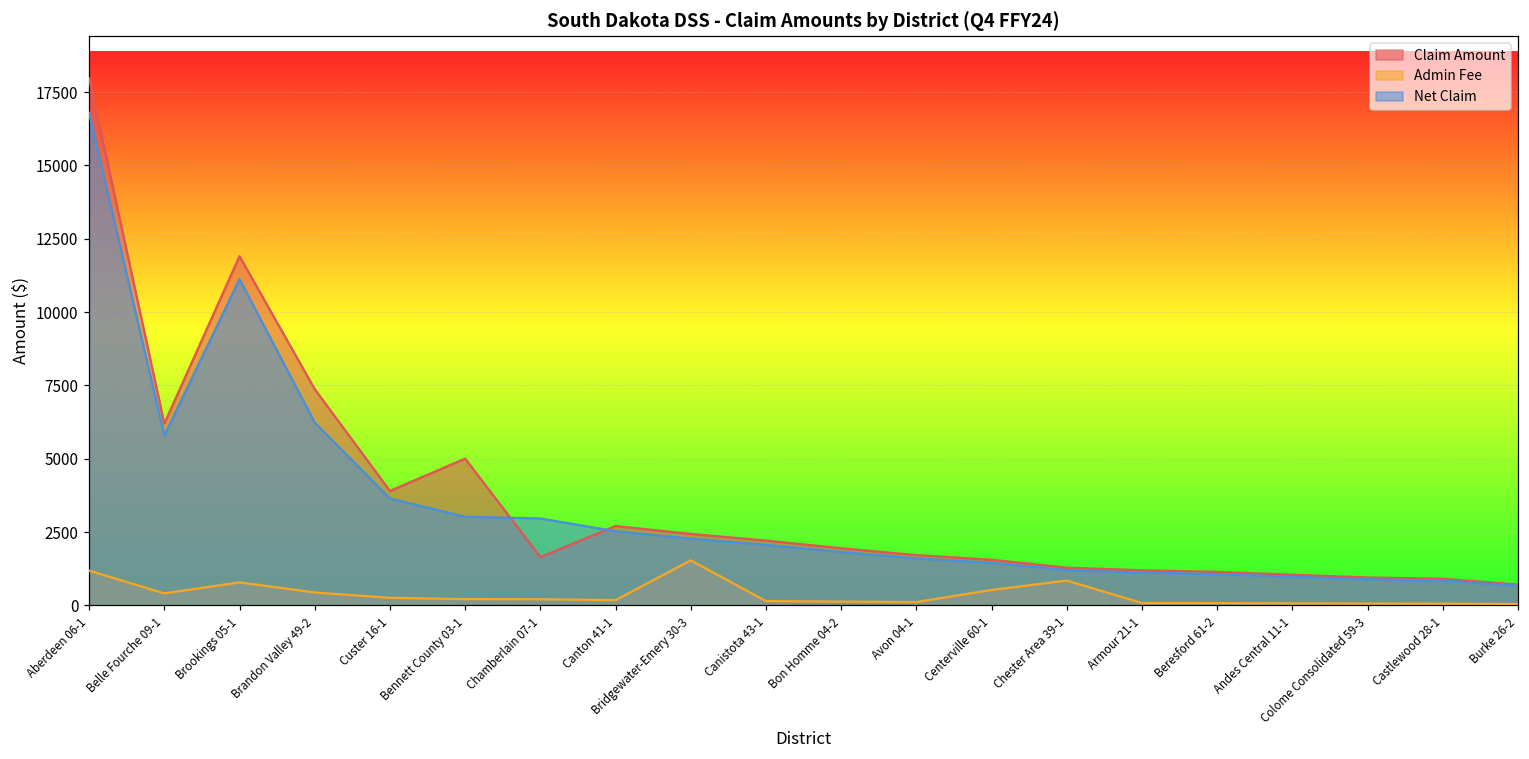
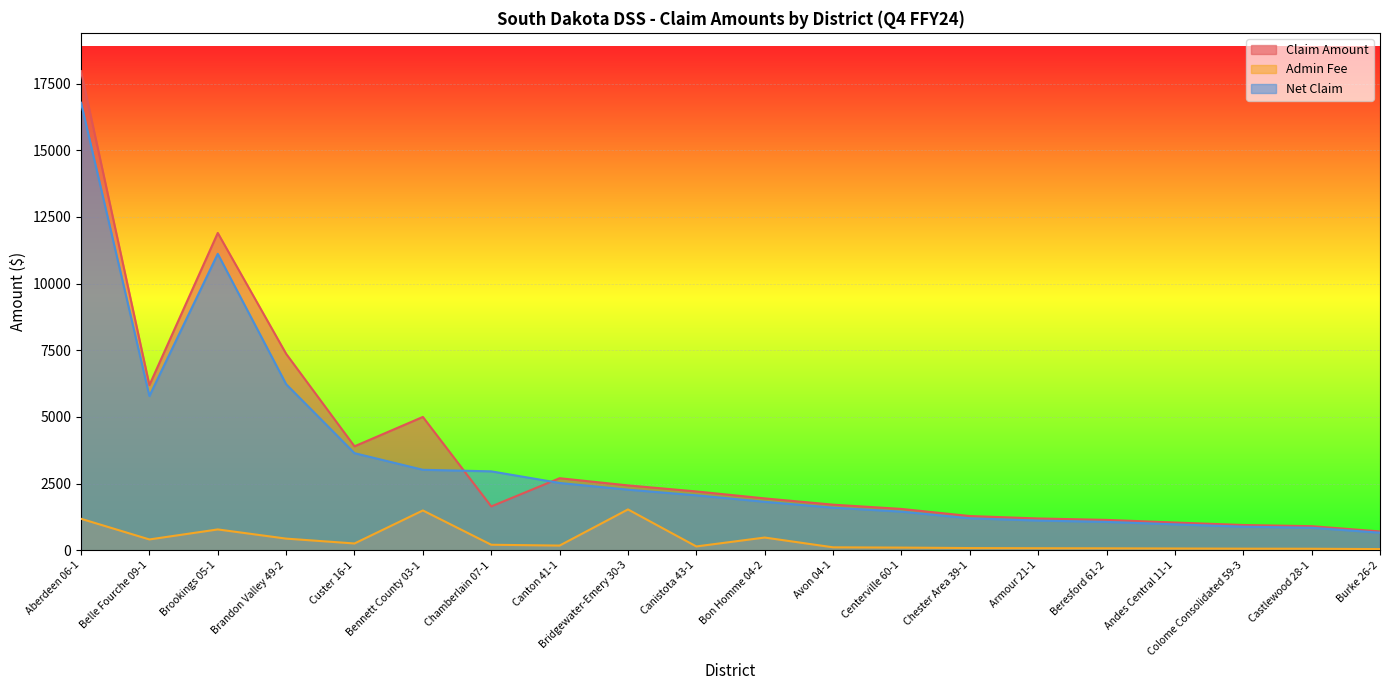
  {
    "Claim Amount": {
      "Aberdeen 06-1": 18000,
      "Belle Fourche 09-1": 6200,
      "Brookings 05-1": 11900,
      "Brandon Valley 49-2": 7400,
      "Custer 16-1": 3900,
      "Bennett County 03-1": 5000,
      "Chamberlain 07-1": 1600,
      "Canton 41-1": 2700,
      "Bridgewater-Emery 30-3": 2400,
      "Canistota 43-1": 2200,
      "Bon Homme 04-2": 1900,
      "Avon 04-1": 1700,
      "Centerville 60-1": 1600
    },
    "Admin Fee": {
      "Aberdeen 06-1": 1200,
      "Belle Fourche 09-1": 400,
      "Brookings 05-1": 800,
      "Brandon Valley 49-2": 400,
      "Custer 16-1": 300,
-     "Bennett County 03-1": 200,
+     "Bennett County 03-1": 1500,
      "Chamberlain 07-1": 200,
      "Canton 41-1": 200,
      "Bridgewater-Emery 30-3": 1500,
      "Canistota 43-1": 100,
-     "Bon Homme 04-2": 100,
+     "Bon Homme 04-2": 500,
      "Avon 04-1": 100,
-     "Centerville 60-1": 500,
-     "Chester Area 39-1": 800,
+     "Centerville 60-1": 100,
+     "Chester Area 39-1": 100,
      "Armour 21-1": 100,
      "Beresford 61-2": 100,
      "Andes Central 11-1": 100,
      "Colome Consolidated 59-3": 100,
      "Castlewood 28-1": 100,
      "Burke 26-2": 0
    },
    "Net Claim": {
      "Aberdeen 06-1": 16800,
      "Belle Fourche 09-1": 5800,
      "Brookings 05-1": 11100,
      "Brandon Valley 49-2": 6200,
      "Custer 16-1": 3600,
      "Bennett County 03-1": 3000,
      "Chamberlain 07-1": 3000,
      "Canton 41-1": 2500,
      "Bridgewater-Emery 30-3": 2300,
      "Canistota 43-1": 2100,
      "Bon Homme 04-2": 1800,
      "Avon 04-1": 1600,
      "Centerville 60-1": 1500
    }
  }
